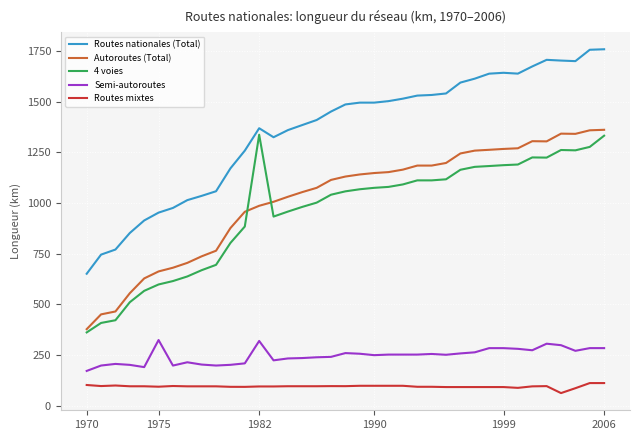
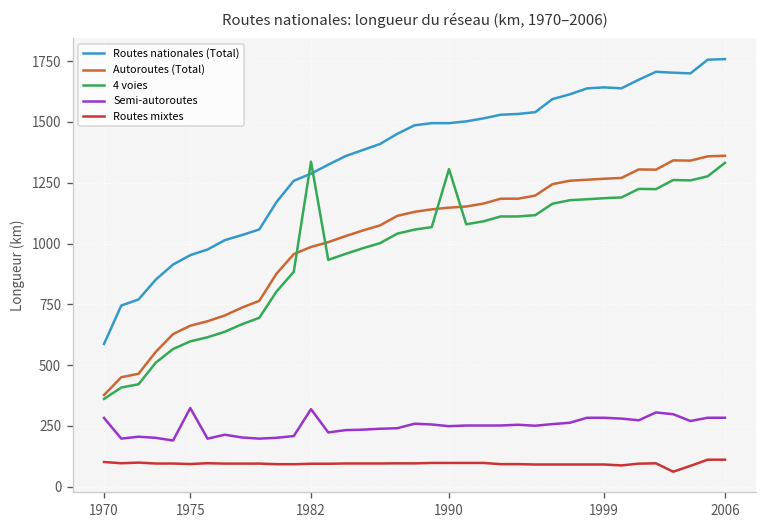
  {
    "Routes nationales (Total)": {
-     "1970": 650,
+     "1970": 590,
      "1975": 950,
-     "1982": 1370,
+     "1982": 1290,
      "1990": 1490,
      "1999": 1640,
      "2006": 1760
    },
    "4 voies": {
      "1970": 360,
      "1975": 600,
      "1982": 1340,
-     "1990": 1070,
+     "1990": 1310,
      "1999": 1190,
      "2006": 1330
    },
    "Semi-autoroutes": {
-     "1970": 170,
+     "1970": 280,
      "1975": 320,
      "1982": 320,
      "1990": 250,
      "1999": 280,
      "2006": 280
    }
  }
